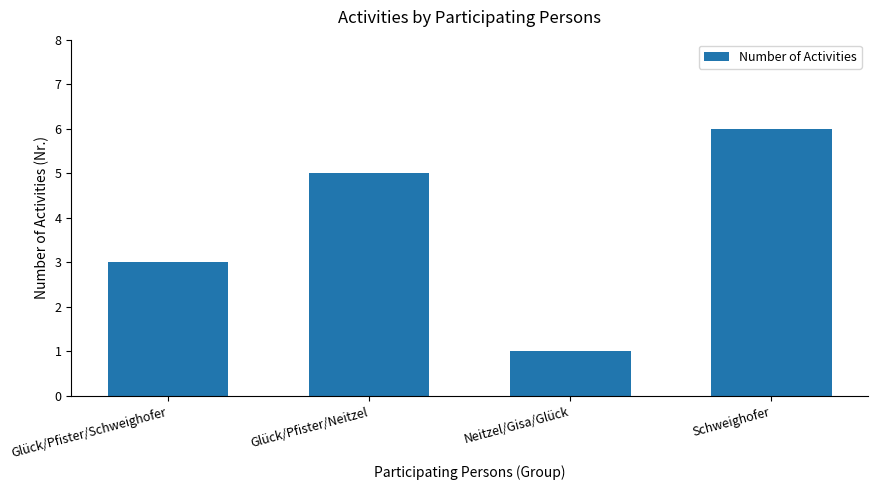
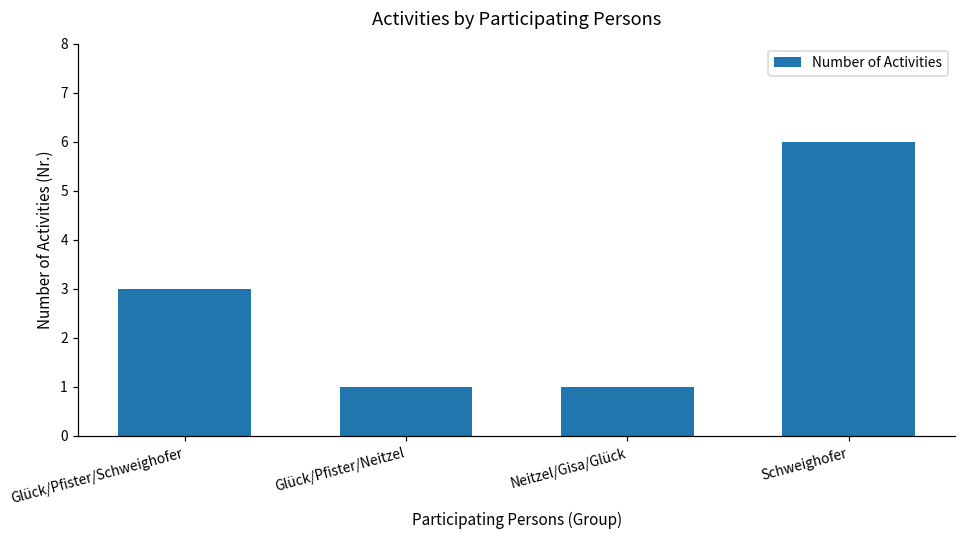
  {
    "Glück/Pfister/Schweighofer": 3,
-   "Glück/Pfister/Neitzel": 5,
+   "Glück/Pfister/Neitzel": 1,
    "Neitzel/Gisa/Glück": 1,
    "Schweighofer": 6
  }
